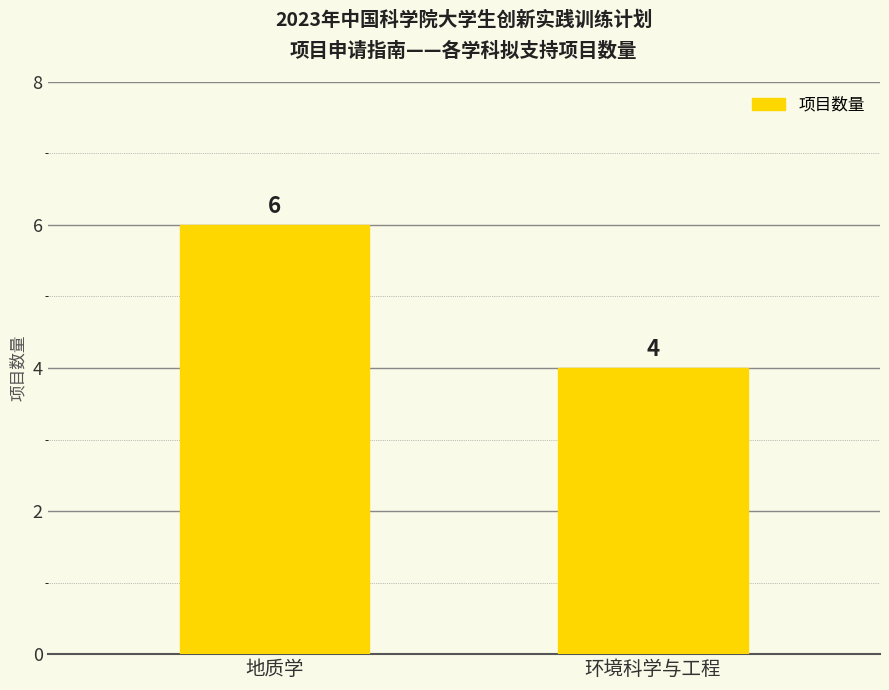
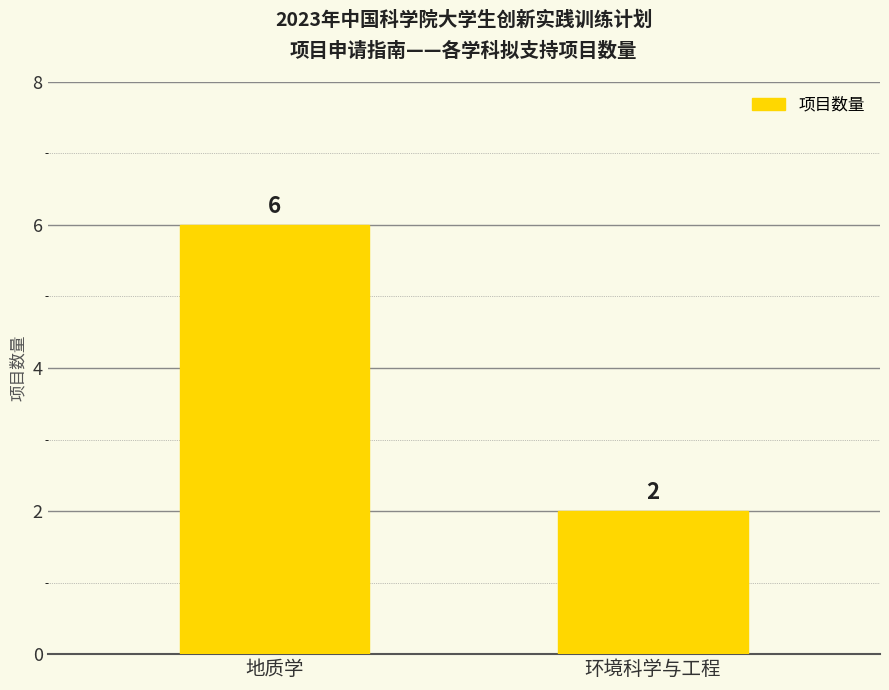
  {
    "地质学": 6,
-   "环境科学与工程": 4
+   "环境科学与工程": 2
  }
